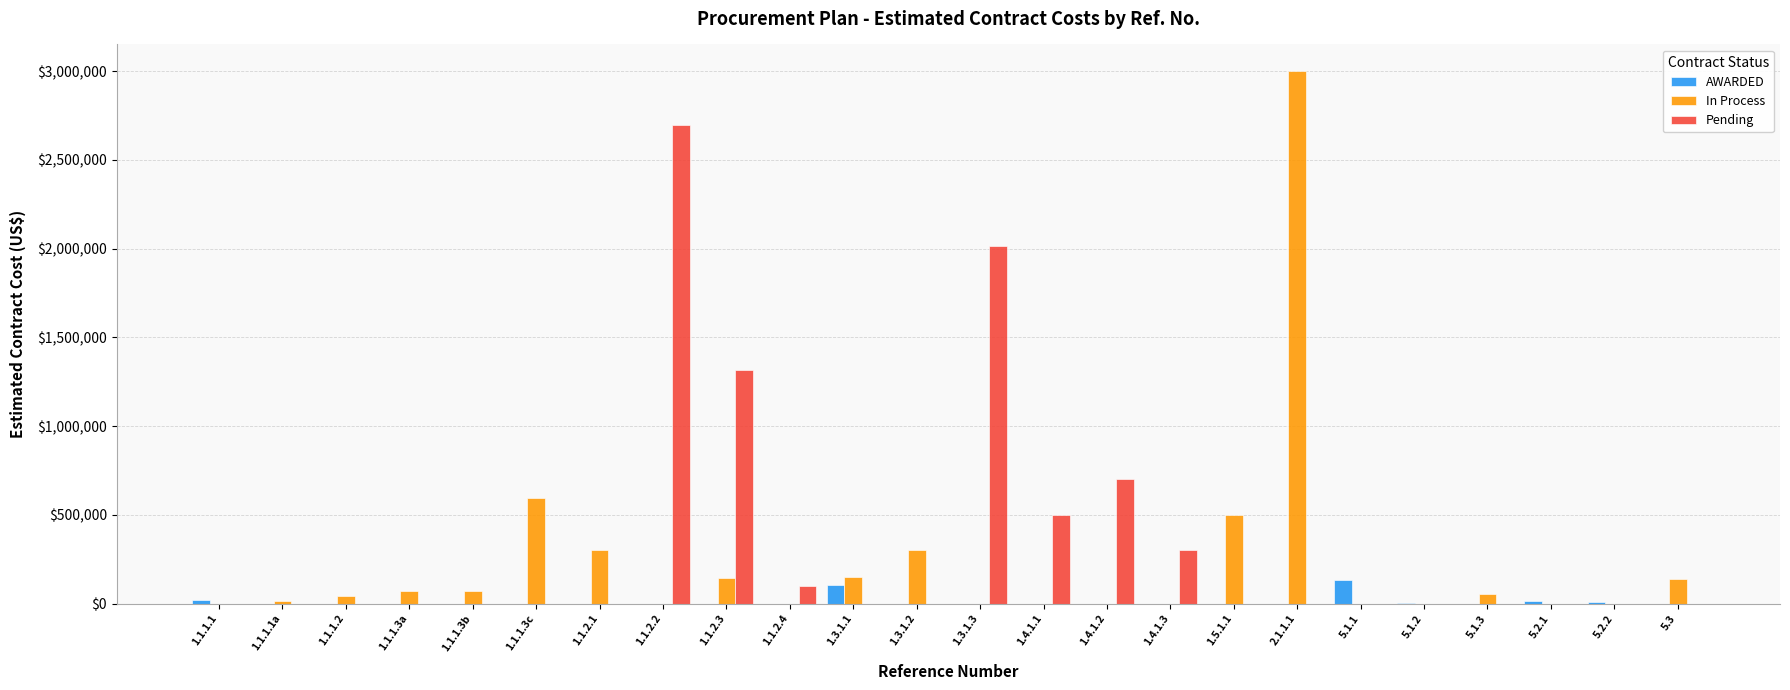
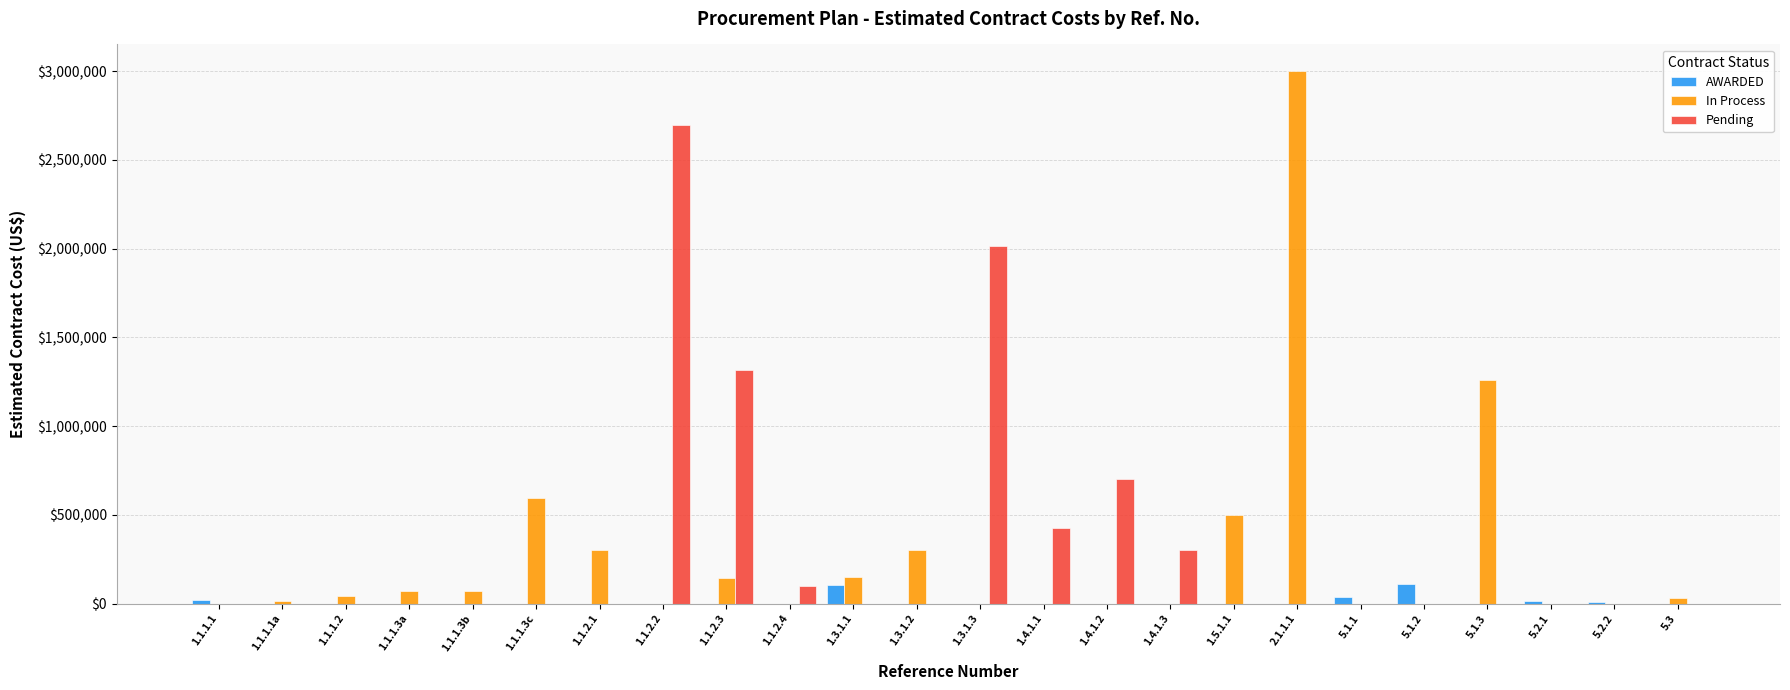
  {
    "AWARDED": {
      "1.1.1.1": "$20,000",
      "1.1.1.1a": "$0",
      "1.1.1.2": "$0",
      "1.1.1.3a": "$0",
      "1.1.1.3b": "$0",
      "1.1.1.3c": "$0",
      "1.1.2.1": "$0",
      "1.1.2.2": "$0",
      "1.1.2.3": "$0",
      "1.1.2.4": "$0",
      "1.3.1.1": "$110,000",
      "1.3.1.2": "$0",
      "1.3.1.3": "$0",
      "1.4.1.1": "$0",
      "1.4.1.2": "$0",
      "1.4.1.3": "$0",
      "1.5.1.1": "$0",
      "2.1.1.1": "$0",
-     "5.1.1": "$130,000",
-     "5.1.2": "$0",
+     "5.1.1": "$30,000",
+     "5.1.2": "$110,000",
      "5.1.3": "$0",
      "5.2.1": "$20,000",
      "5.3": "$0"
    },
    "In Process": {
      "1.1.1.1": "$0",
      "1.1.1.1a": "$20,000",
      "1.1.1.2": "$50,000",
      "1.1.1.3a": "$70,000",
      "1.1.1.3b": "$70,000",
      "1.1.1.3c": "$590,000",
      "1.1.2.1": "$300,000",
      "1.1.2.2": "$0",
      "1.1.2.3": "$150,000",
      "1.1.2.4": "$0",
      "1.3.1.1": "$150,000",
      "1.3.1.2": "$300,000",
      "1.3.1.3": "$0",
      "1.4.1.1": "$0",
      "1.4.1.2": "$0",
      "1.4.1.3": "$0",
      "1.5.1.1": "$500,000",
      "2.1.1.1": "$3,000,000",
      "5.1.1": "$0",
      "5.1.2": "$0",
-     "5.1.3": "$50,000",
+     "5.1.3": "$1,260,000",
      "5.2.1": "$0",
      "5.2.2": "$0",
-     "5.3": "$140,000"
+     "5.3": "$30,000"
    },
    "Pending": {
      "1.1.1.1": "$0",
      "1.1.1.1a": "$0",
      "1.1.1.2": "$0",
      "1.1.1.3a": "$0",
      "1.1.1.3b": "$0",
      "1.1.1.3c": "$0",
      "1.1.2.1": "$0",
      "1.1.2.2": "$2,690,000",
      "1.1.2.3": "$1,320,000",
      "1.1.2.4": "$100,000",
      "1.3.1.1": "$0",
      "1.3.1.2": "$0",
      "1.3.1.3": "$2,020,000",
-     "1.4.1.1": "$500,000",
+     "1.4.1.1": "$430,000",
      "1.4.1.2": "$700,000",
      "1.4.1.3": "$300,000",
      "1.5.1.1": "$0",
      "2.1.1.1": "$0",
      "5.1.1": "$0",
      "5.1.2": "$0",
      "5.1.3": "$0",
      "5.2.1": "$0",
      "5.2.2": "$0",
      "5.3": "$0"
    }
  }
